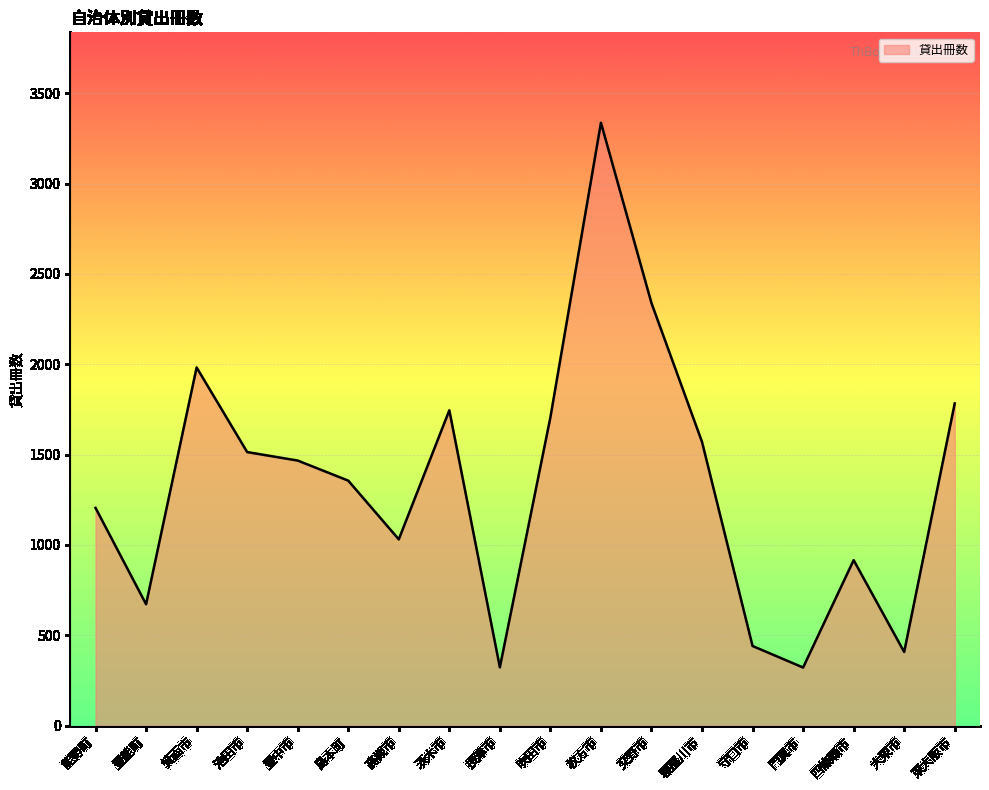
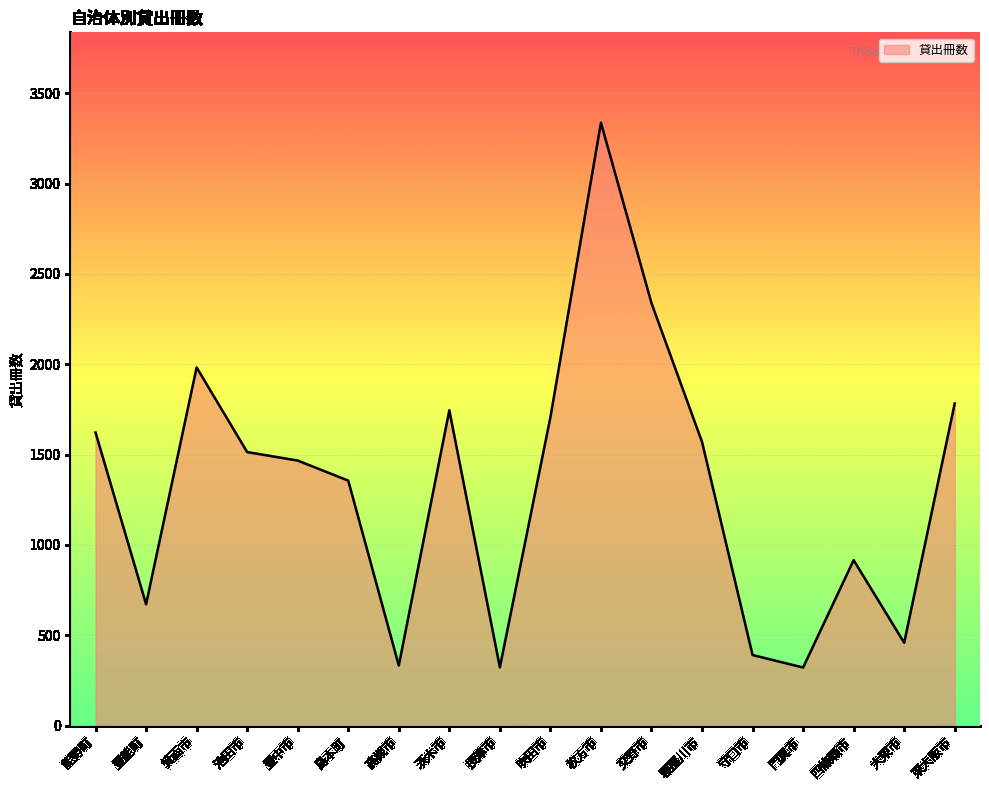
  {
-   "能勢町": 1210,
+   "能勢町": 1620,
    "豊能町": 670,
    "箕面市": 1980,
    "池田市": 1510,
    "豊中市": 1470,
    "島本町": 1360,
-   "高槻市": 1030,
+   "高槻市": 330,
    "茨木市": 1750,
    "摂津市": 320,
    "吹田市": 1710,
    "枚方市": 3340,
    "交野市": 2340,
    "寝屋川市": 1570,
-   "守口市": 440,
+   "守口市": 390,
    "門真市": 320,
    "四條畷市": 920,
-   "大東市": 410,
+   "大東市": 460,
    "東大阪市": 1780
  }
